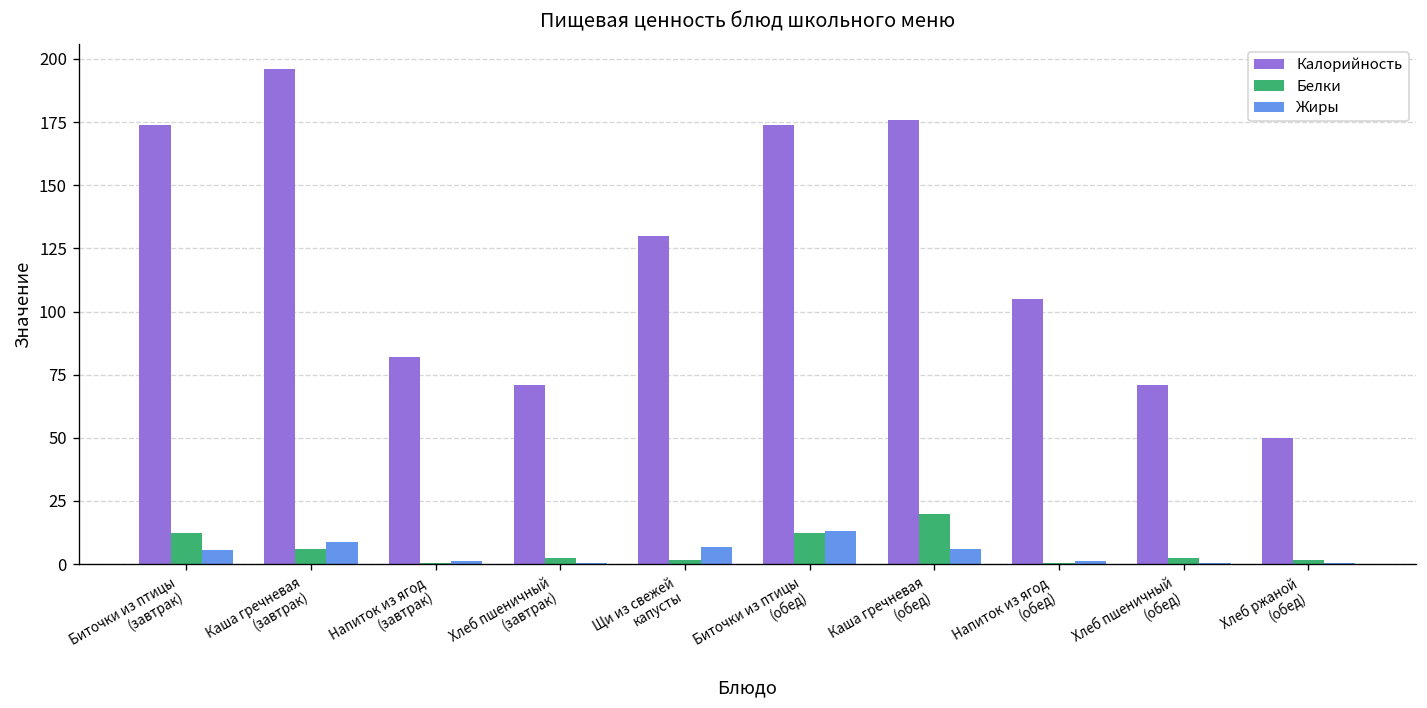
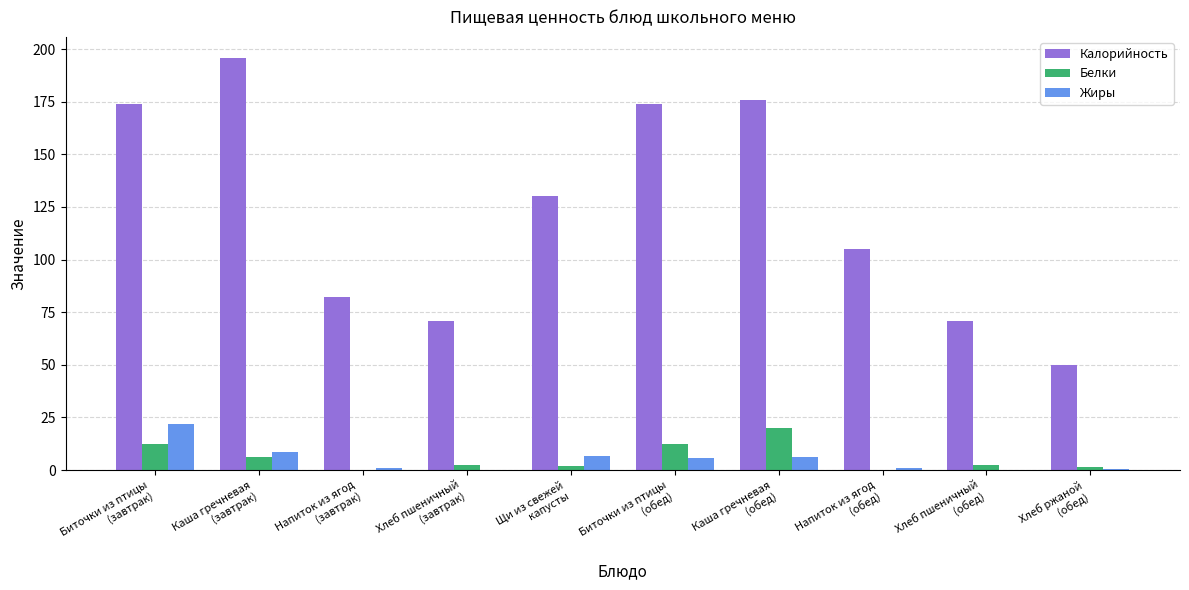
  {
    "Калорийность": {
      "Биточки из птицы (завтрак)": 174,
      "Каша гречневая (завтрак)": 196,
      "Напиток из ягод (завтрак)": 82,
      "Хлеб пшеничный (завтрак)": 71,
      "Щи из свежей капусты": 130,
      "Биточки из птицы (обед)": 174,
      "Каша гречневая (обед)": 176,
      "Напиток из ягод (обед)": 105,
      "Хлеб пшеничный (обед)": 71,
      "Хлеб ржаной (обед)": 50
    },
    "Белки": {
      "Биточки из птицы (завтрак)": 12,
      "Каша гречневая (завтрак)": 6,
      "Хлеб пшеничный (завтрак)": 2,
      "Щи из свежей капусты": 2,
      "Биточки из птицы (обед)": 12,
      "Каша гречневая (обед)": 20,
      "Хлеб пшеничный (обед)": 2,
      "Хлеб ржаной (обед)": 2
    },
    "Жиры": {
-     "Биточки из птицы (завтрак)": 6,
+     "Биточки из птицы (завтрак)": 22,
      "Каша гречневая (завтрак)": 9,
      "Напиток из ягод (завтрак)": 1,
      "Щи из свежей капусты": 7,
-     "Биточки из птицы (обед)": 13,
+     "Биточки из птицы (обед)": 6,
      "Каша гречневая (обед)": 6,
      "Напиток из ягод (обед)": 1
    }
  }
